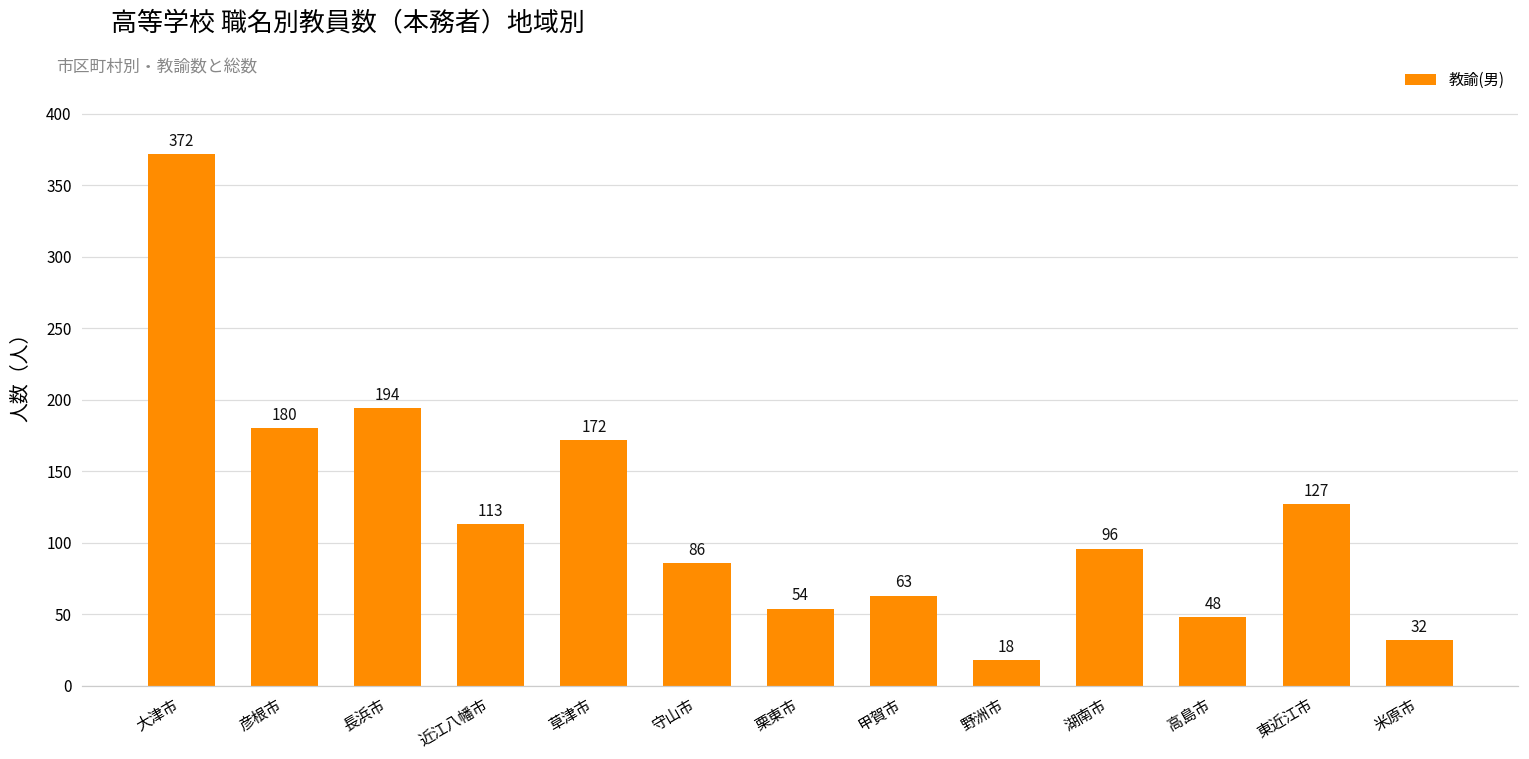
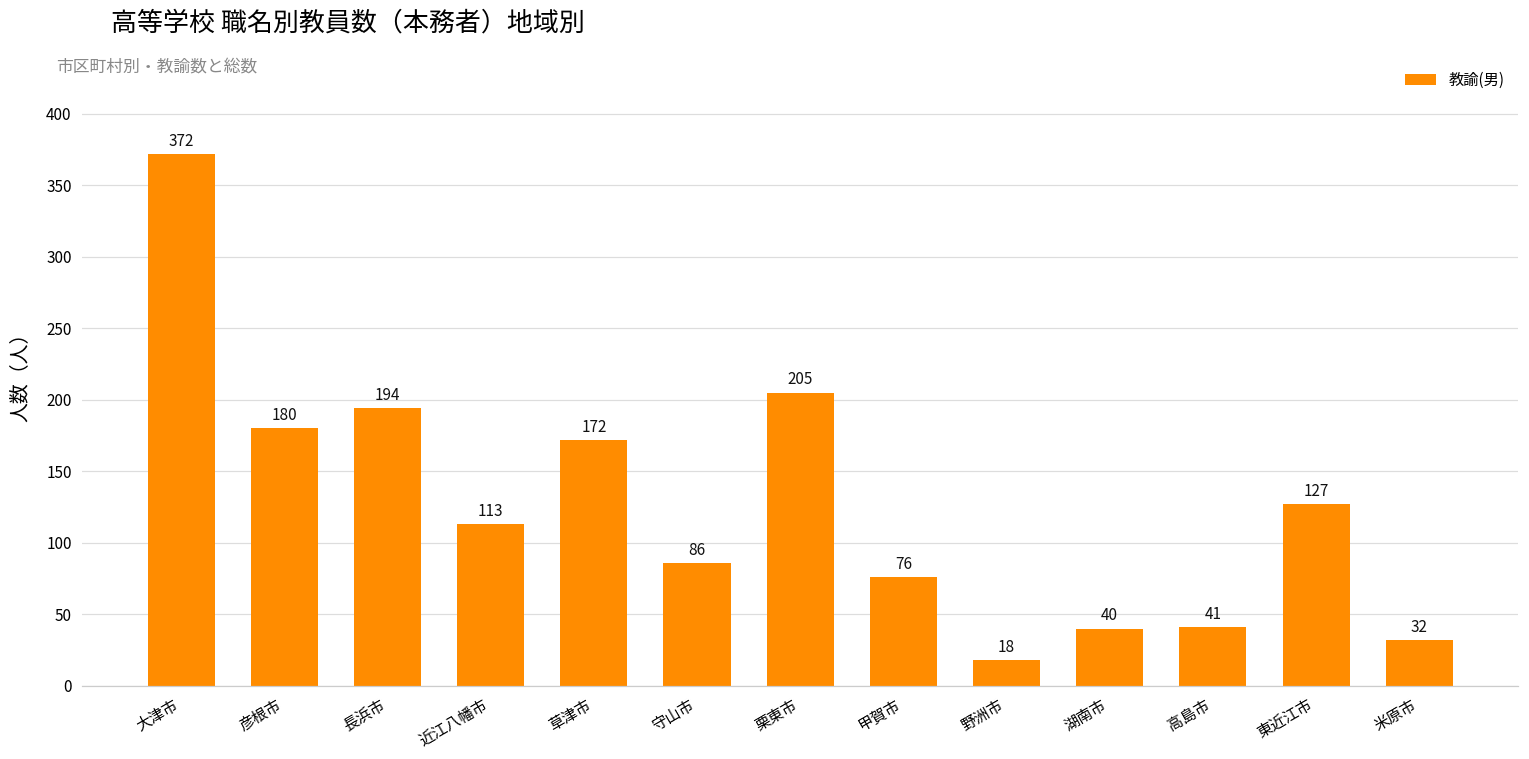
  {
    "大津市": 372,
    "彦根市": 180,
    "長浜市": 194,
    "近江八幡市": 113,
    "草津市": 172,
    "守山市": 86,
-   "栗東市": 54,
-   "甲賀市": 63,
+   "栗東市": 205,
+   "甲賀市": 76,
    "野洲市": 18,
-   "湖南市": 96,
-   "高島市": 48,
+   "湖南市": 40,
+   "高島市": 41,
    "東近江市": 127,
    "米原市": 32
  }
